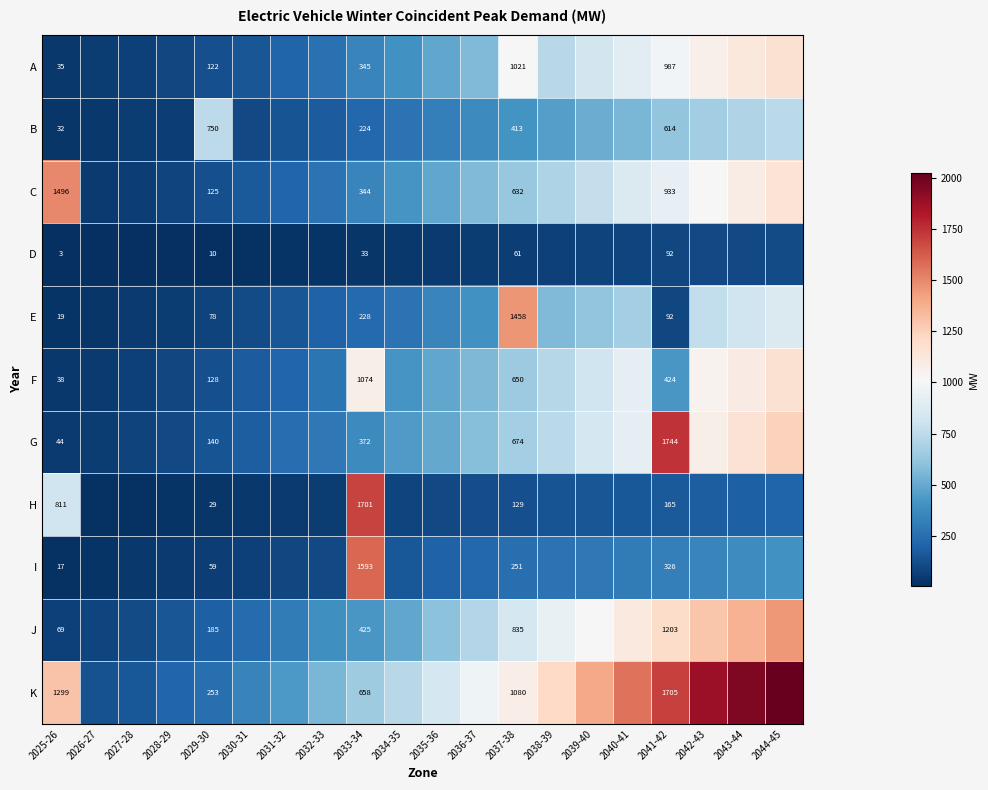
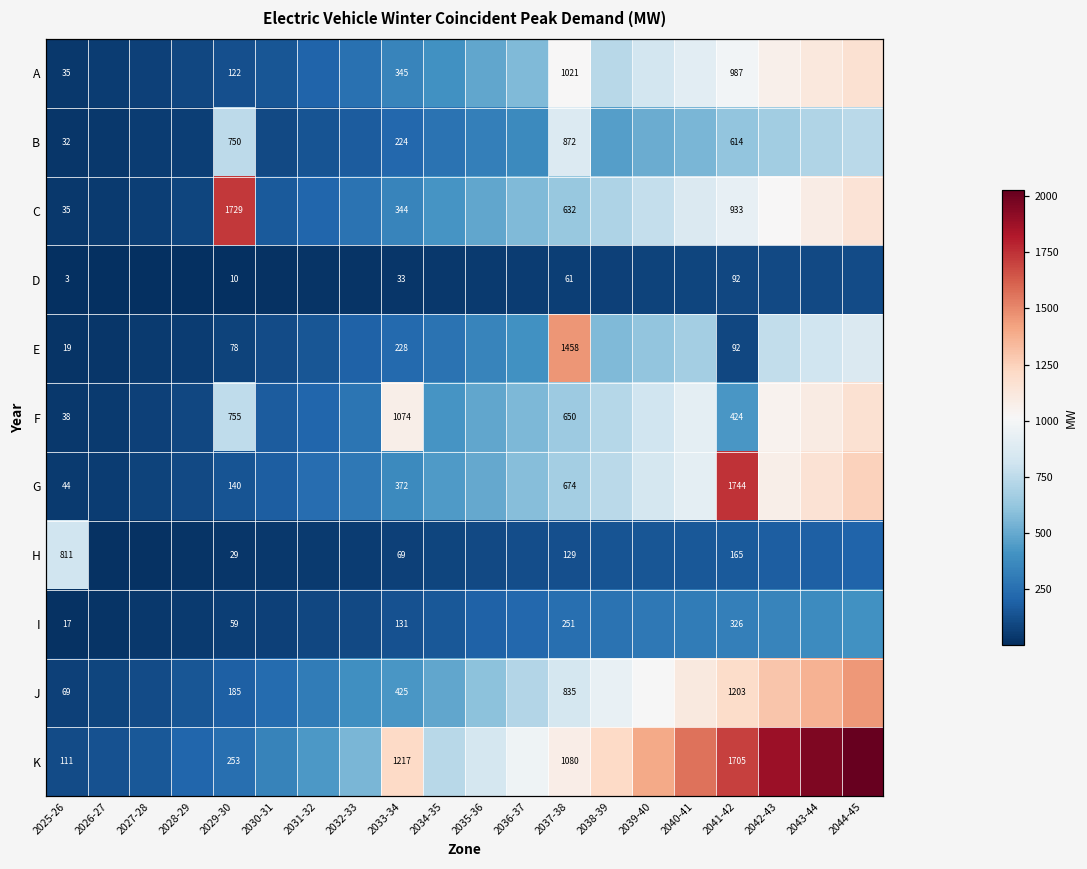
  {
    "A": {
      "2025-26": 35,
      "2029-30": 122,
      "2033-34": 345,
      "2037-38": 1021,
      "2041-42": 987
    },
    "B": {
      "2025-26": 32,
      "2029-30": 750,
      "2033-34": 224,
-     "2037-38": 413,
+     "2037-38": 872,
      "2041-42": 614
    },
    "C": {
-     "2025-26": 1496,
-     "2029-30": 125,
+     "2025-26": 35,
+     "2029-30": 1729,
      "2033-34": 344,
      "2037-38": 632,
      "2041-42": 933
    },
    "D": {
      "2025-26": 3,
      "2029-30": 10,
      "2033-34": 33,
      "2037-38": 61,
      "2041-42": 92
    },
    "E": {
      "2025-26": 19,
      "2029-30": 78,
      "2033-34": 228,
      "2037-38": 1458,
      "2041-42": 92
    },
    "F": {
      "2025-26": 38,
-     "2029-30": 128,
+     "2029-30": 755,
      "2033-34": 1074,
      "2037-38": 650,
      "2041-42": 424
    },
    "G": {
      "2025-26": 44,
      "2029-30": 140,
      "2033-34": 372,
      "2037-38": 674,
      "2041-42": 1744
    },
    "H": {
      "2025-26": 811,
      "2029-30": 29,
-     "2033-34": 1701,
+     "2033-34": 69,
      "2037-38": 129,
      "2041-42": 165
    },
    "I": {
      "2025-26": 17,
      "2029-30": 59,
-     "2033-34": 1593,
+     "2033-34": 131,
      "2037-38": 251,
      "2041-42": 326
    },
    "J": {
      "2025-26": 69,
      "2029-30": 185,
      "2033-34": 425,
      "2037-38": 835,
      "2041-42": 1203
    },
    "K": {
-     "2025-26": 1299,
+     "2025-26": 111,
      "2029-30": 253,
-     "2033-34": 658,
+     "2033-34": 1217,
      "2037-38": 1080,
      "2041-42": 1705
    }
  }
